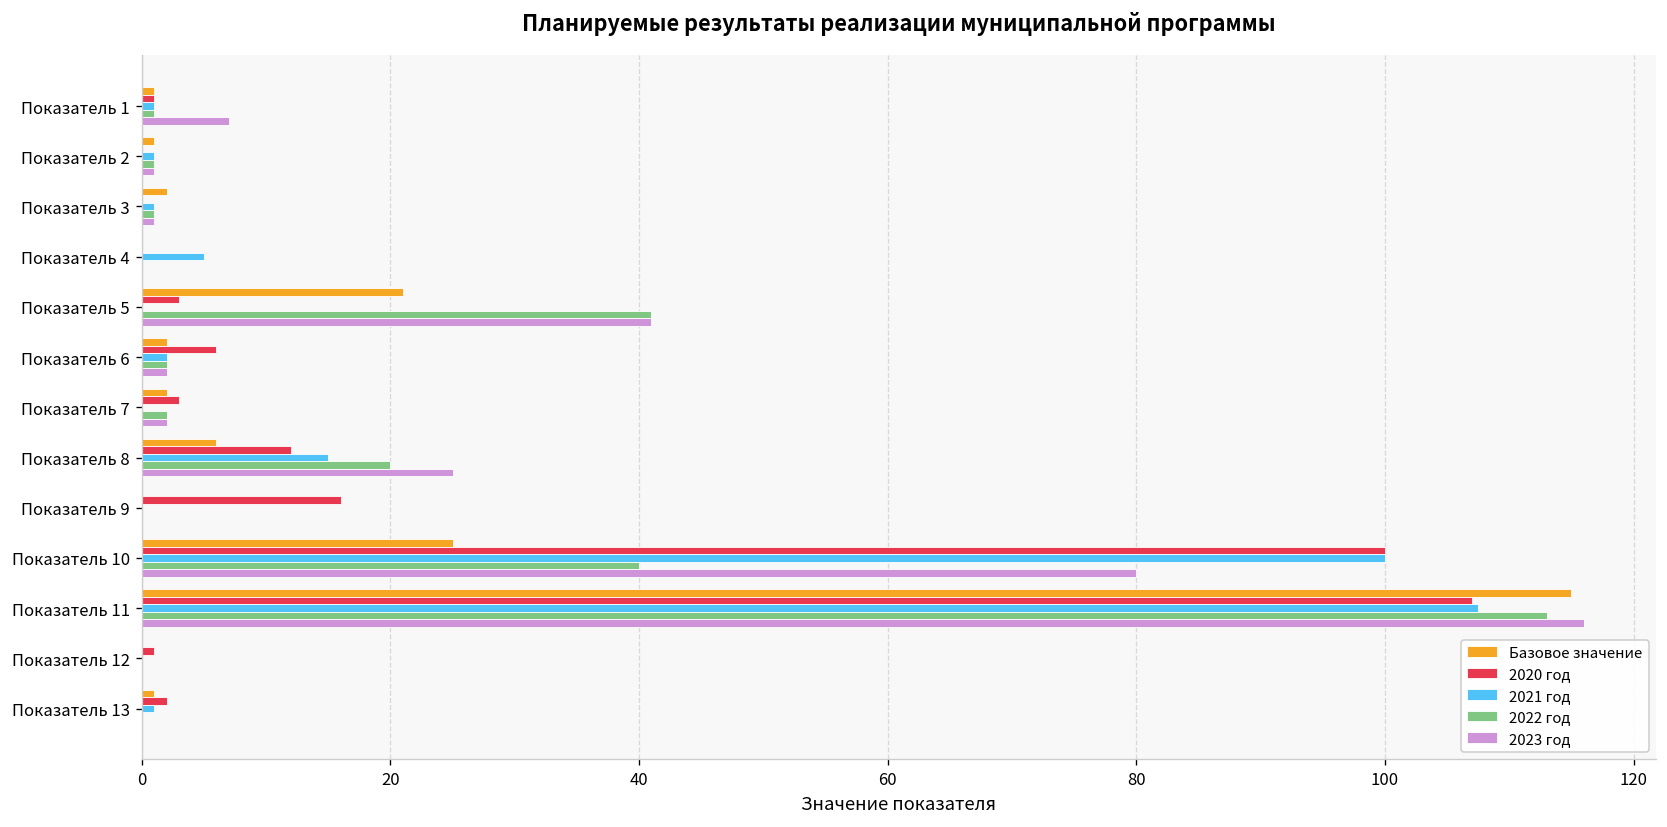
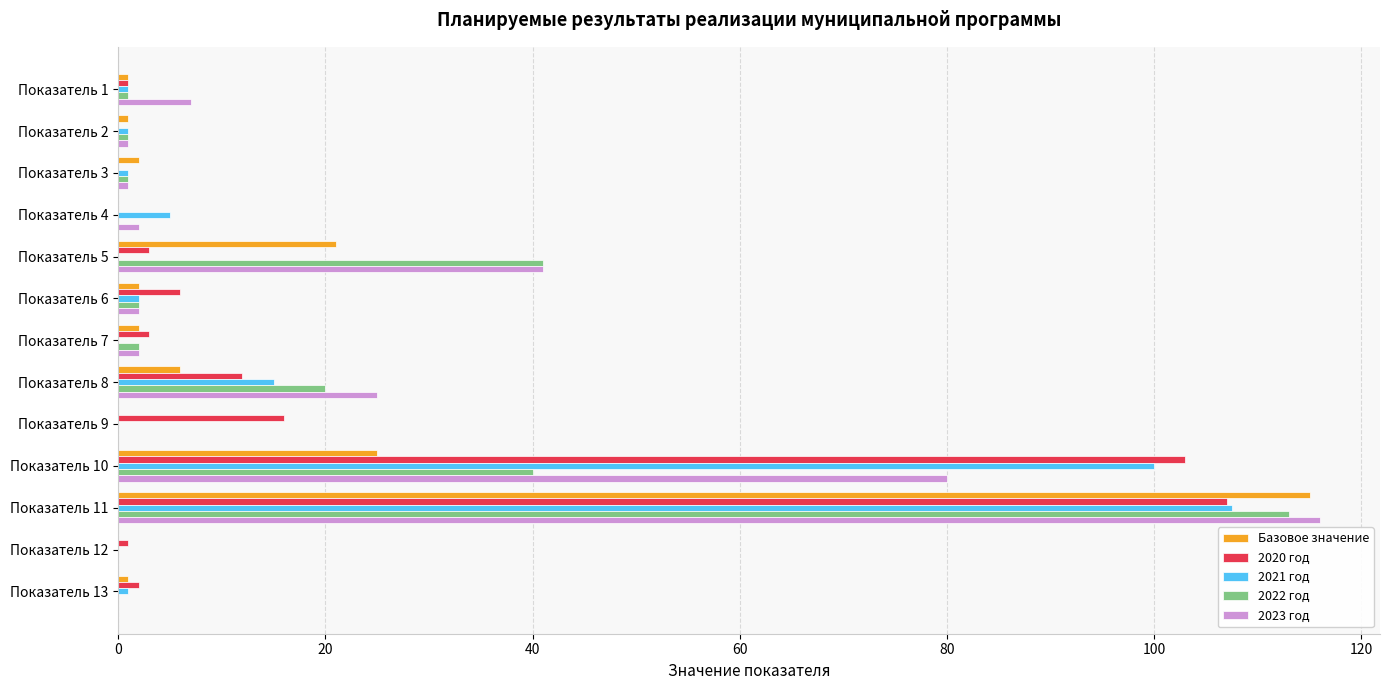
  {
    "Базовое значение": {
      "Показатель 1": 1,
      "Показатель 2": 1,
      "Показатель 3": 2,
      "Показатель 4": 0,
      "Показатель 5": 21,
      "Показатель 6": 2,
      "Показатель 7": 2,
      "Показатель 8": 6,
      "Показатель 9": 0,
      "Показатель 10": 25,
      "Показатель 11": 115,
      "Показатель 12": 0,
      "Показатель 13": 1
    },
    "2020 год": {
      "Показатель 1": 1,
      "Показатель 2": 0,
      "Показатель 3": 0,
      "Показатель 4": 0,
      "Показатель 5": 3,
      "Показатель 6": 6,
      "Показатель 7": 3,
      "Показатель 8": 12,
      "Показатель 9": 16,
-     "Показатель 10": 100,
+     "Показатель 10": 103,
      "Показатель 11": 107,
      "Показатель 12": 1,
      "Показатель 13": 2
    },
    "2021 год": {
      "Показатель 1": 1,
      "Показатель 2": 1,
      "Показатель 3": 1,
      "Показатель 4": 5,
      "Показатель 5": 0,
      "Показатель 6": 2,
      "Показатель 7": 0,
      "Показатель 8": 15,
      "Показатель 9": 0,
      "Показатель 10": 100,
      "Показатель 11": 107.5,
      "Показатель 12": 0,
      "Показатель 13": 1
    },
    "2022 год": {
      "Показатель 1": 1,
      "Показатель 2": 1,
      "Показатель 3": 1,
      "Показатель 4": 0,
      "Показатель 5": 41,
      "Показатель 6": 2,
      "Показатель 7": 2,
      "Показатель 8": 20,
      "Показатель 9": 0,
      "Показатель 10": 40,
      "Показатель 11": 113,
      "Показатель 12": 0,
      "Показатель 13": 0
    },
    "2023 год": {
      "Показатель 1": 7,
      "Показатель 2": 1,
      "Показатель 3": 1,
-     "Показатель 4": 0,
+     "Показатель 4": 2,
      "Показатель 5": 41,
      "Показатель 6": 2,
      "Показатель 7": 2,
      "Показатель 8": 25,
      "Показатель 9": 0,
      "Показатель 10": 80,
      "Показатель 11": 116,
      "Показатель 12": 0,
      "Показатель 13": 0
    }
  }
